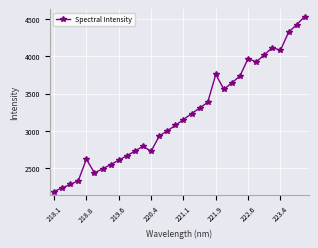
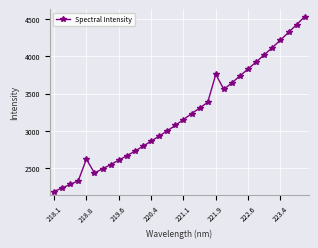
  {
    "218.1": 2200,
    "218.8": 2600,
    "219.6": 2600,
-   "220.4": 2700,
+   "220.4": 2900,
    "221.1": 3200,
    "221.9": 3800,
-   "222.6": 4000,
-   "223.4": 4100
+   "222.6": 3800,
+   "223.4": 4200
  }
